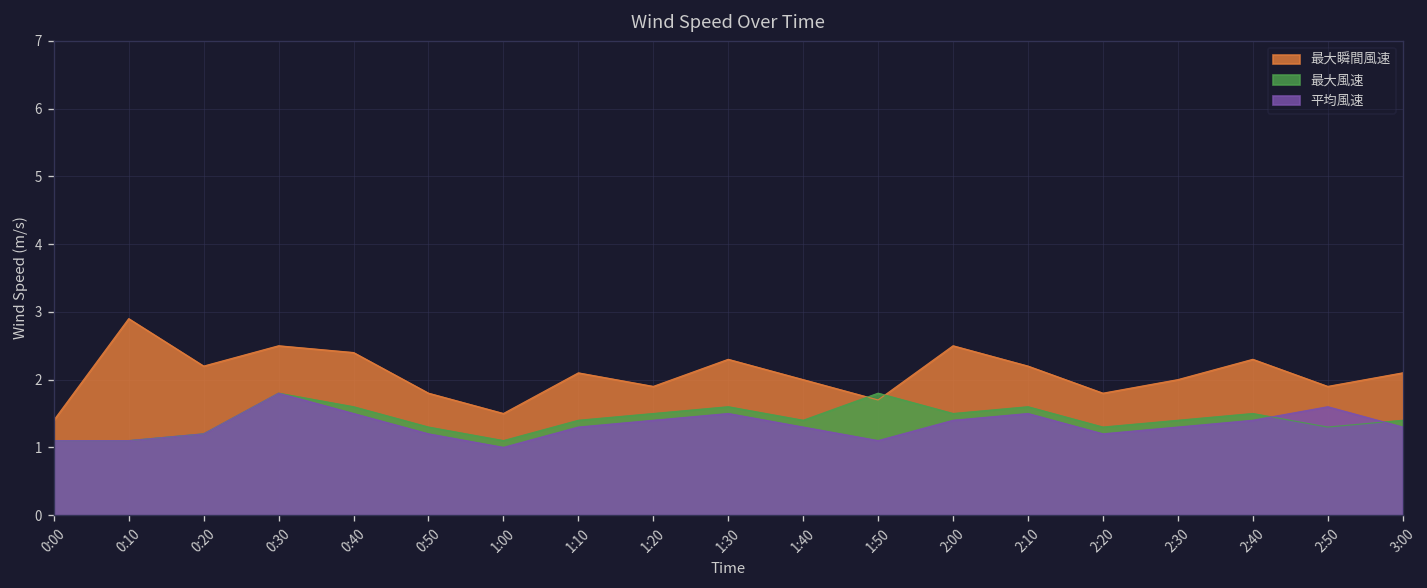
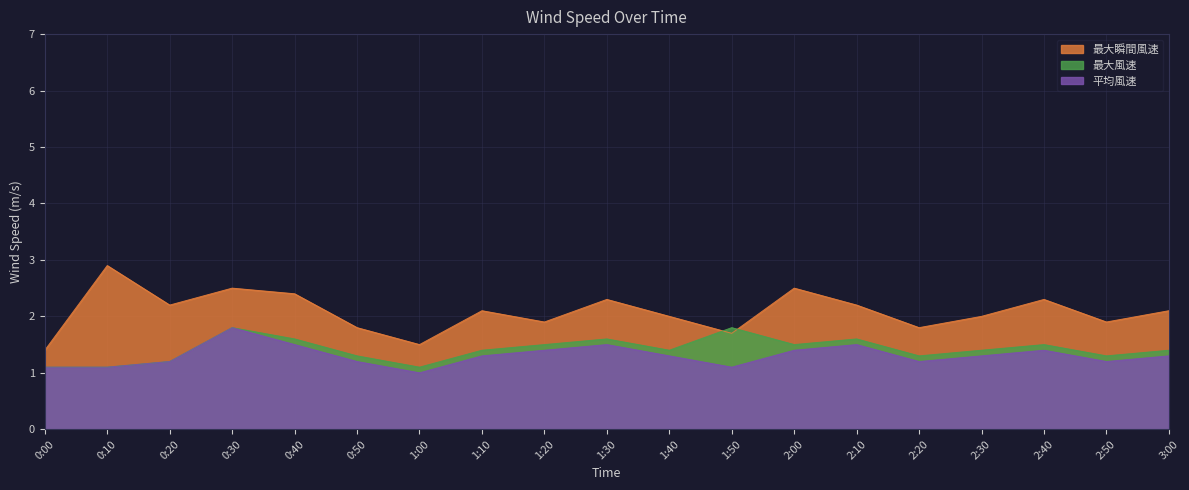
  {
    "最大瞬間風速": {
      "0:00": 1.4,
      "0:10": 2.9,
      "0:20": 2.2,
      "0:30": 2.5,
      "0:40": 2.4,
      "0:50": 1.8,
      "1:00": 1.5,
      "1:10": 2.1,
      "1:20": 1.9,
      "1:30": 2.3,
      "1:40": 2.0,
      "1:50": 1.7,
      "2:00": 2.5,
      "2:10": 2.2,
      "2:20": 1.8,
      "2:30": 2.0,
      "2:40": 2.3,
      "2:50": 1.9,
      "3:00": 2.1
    },
    "最大風速": {
      "0:40": 1.6,
      "0:50": 1.3,
      "1:00": 1.1,
      "1:10": 1.4,
      "1:20": 1.5,
      "1:30": 1.6,
      "1:40": 1.4,
      "1:50": 1.8,
      "2:00": 1.5,
      "2:10": 1.6,
      "2:20": 1.3,
      "2:30": 1.4,
      "2:40": 1.5,
      "2:50": 1.3,
      "3:00": 1.4
    },
    "平均風速": {
      "0:40": 1.5,
      "0:50": 1.2,
      "1:00": 1.0,
      "1:10": 1.3,
      "1:20": 1.4,
      "1:30": 1.5,
      "1:40": 1.3,
      "1:50": 1.1,
      "2:00": 1.4,
      "2:10": 1.5,
      "2:20": 1.2,
      "2:30": 1.3,
      "2:40": 1.4,
-     "2:50": 1.6,
+     "2:50": 1.2,
      "3:00": 1.3
    }
  }
